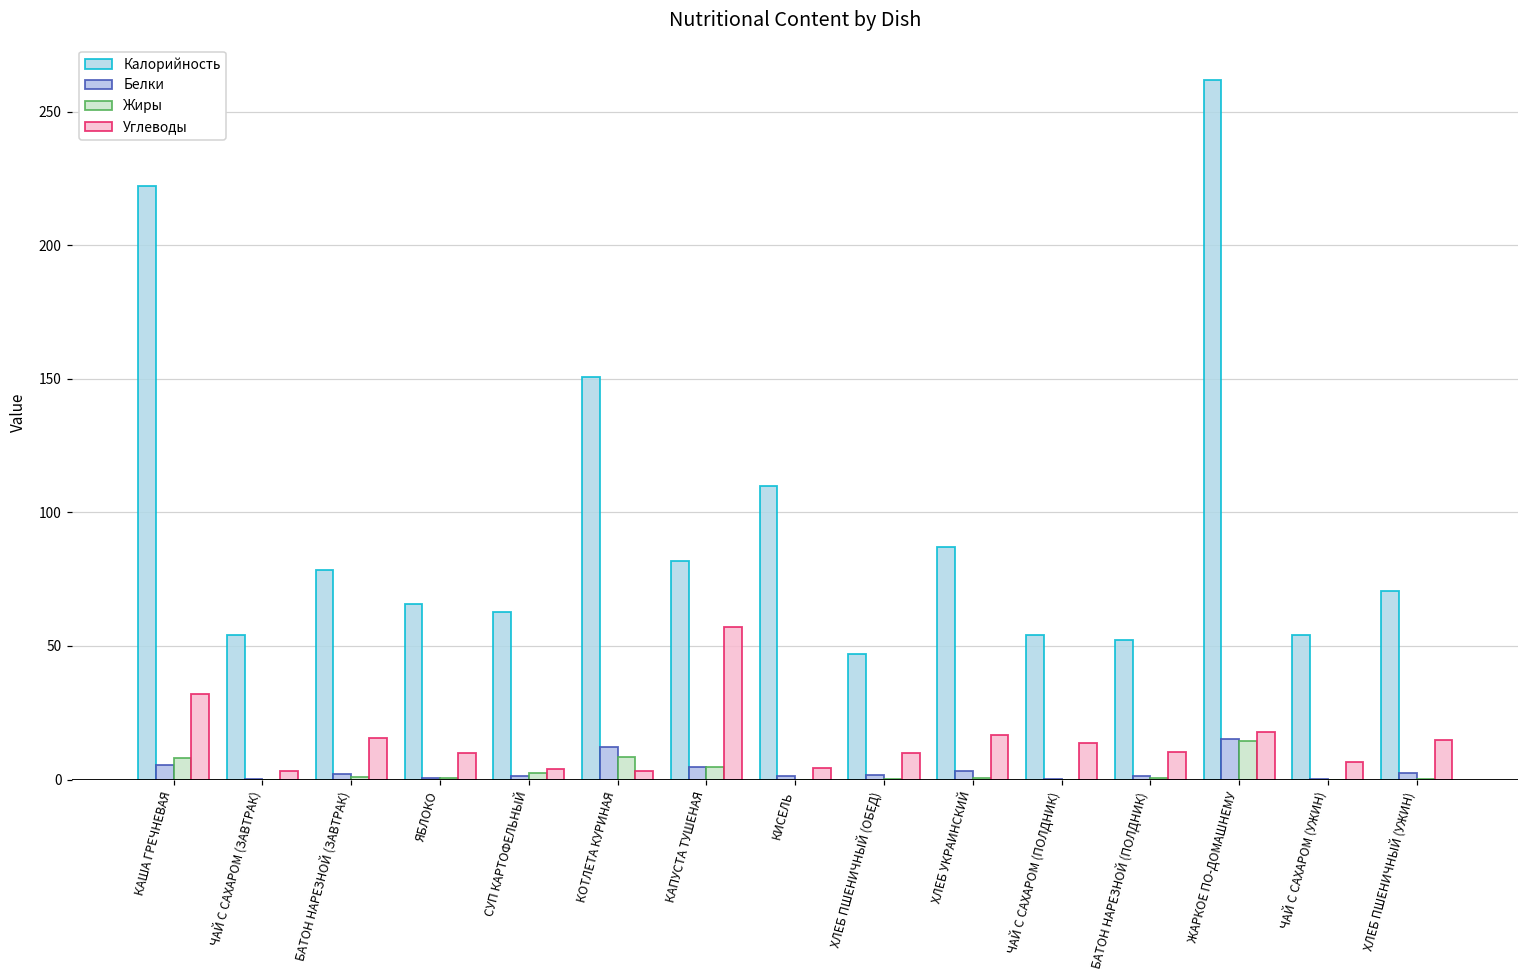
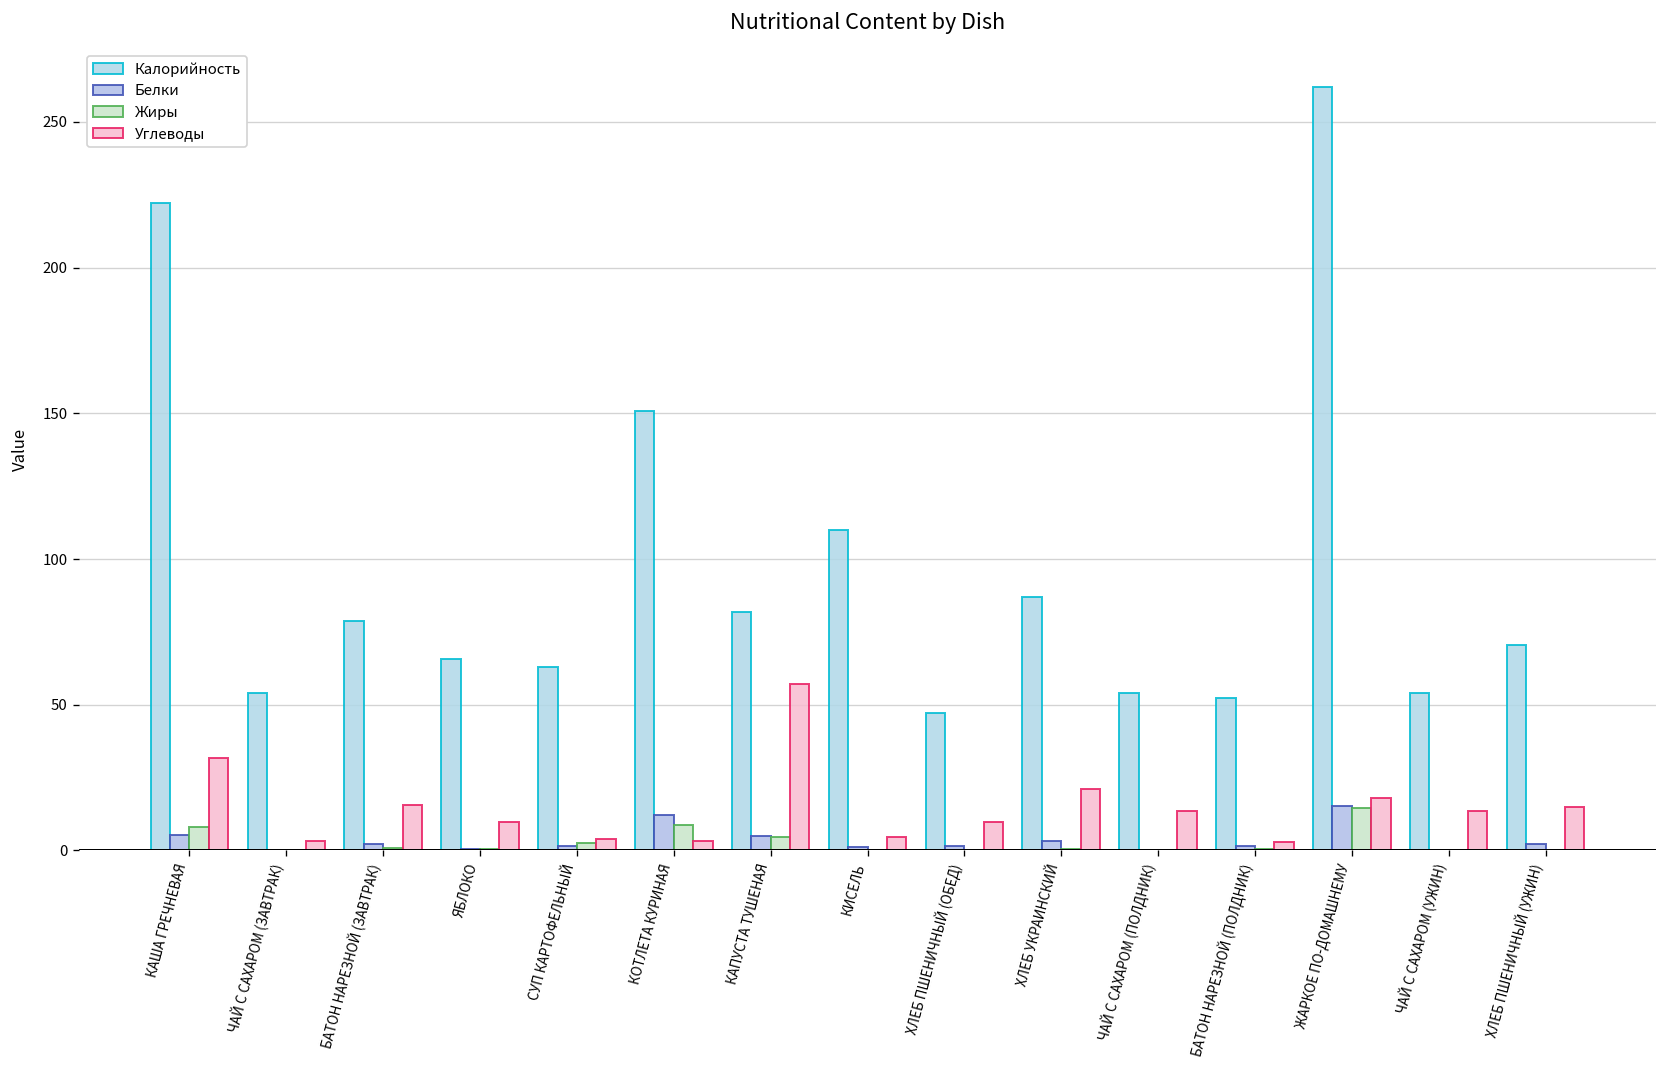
  {
    "Углеводы": {
      "КАША ГРЕЧНЕВАЯ": 32,
      "ЧАЙ С САХАРОМ (ЗАВТРАК)": 3,
      "БАТОН НАРЕЗНОЙ (ЗАВТРАК)": 15,
      "ЯБЛОКО": 10,
      "СУП КАРТОФЕЛЬНЫЙ": 4,
      "КОТЛЕТА КУРИНАЯ": 3,
      "КАПУСТА ТУШЕНАЯ": 57,
      "КИСЕЛЬ": 5,
      "ХЛЕБ ПШЕНИЧНЫЙ (ОБЕД)": 10,
-     "ХЛЕБ УКРАИНСКИЙ": 17,
+     "ХЛЕБ УКРАИНСКИЙ": 21,
      "ЧАЙ С САХАРОМ (ПОЛДНИК)": 14,
-     "БАТОН НАРЕЗНОЙ (ПОЛДНИК)": 10,
+     "БАТОН НАРЕЗНОЙ (ПОЛДНИК)": 3,
      "ЖАРКОЕ ПО-ДОМАШНЕМУ": 18,
-     "ЧАЙ С САХАРОМ (УЖИН)": 7,
+     "ЧАЙ С САХАРОМ (УЖИН)": 14,
      "ХЛЕБ ПШЕНИЧНЫЙ (УЖИН)": 15
    }
  }
